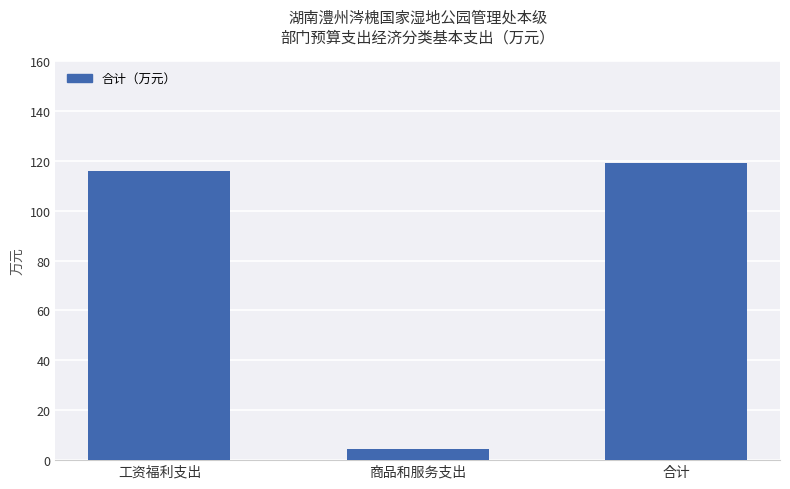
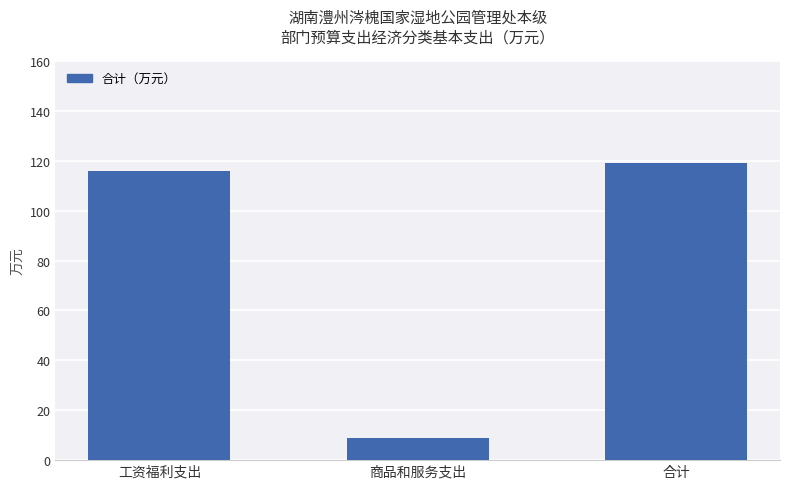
  {
    "工资福利支出": 116,
-   "商品和服务支出": 5,
+   "商品和服务支出": 9,
    "合计": 119
  }
